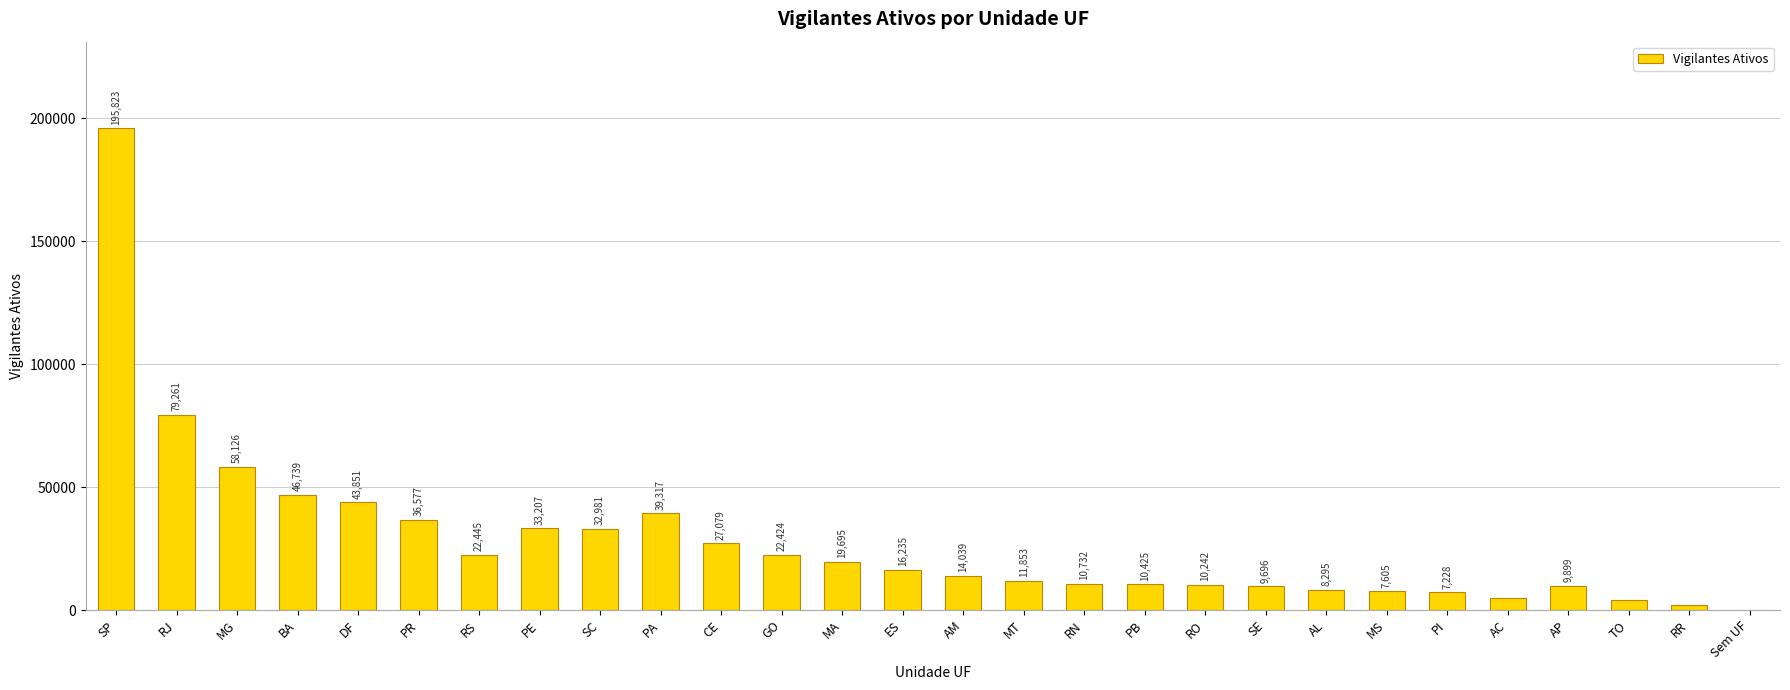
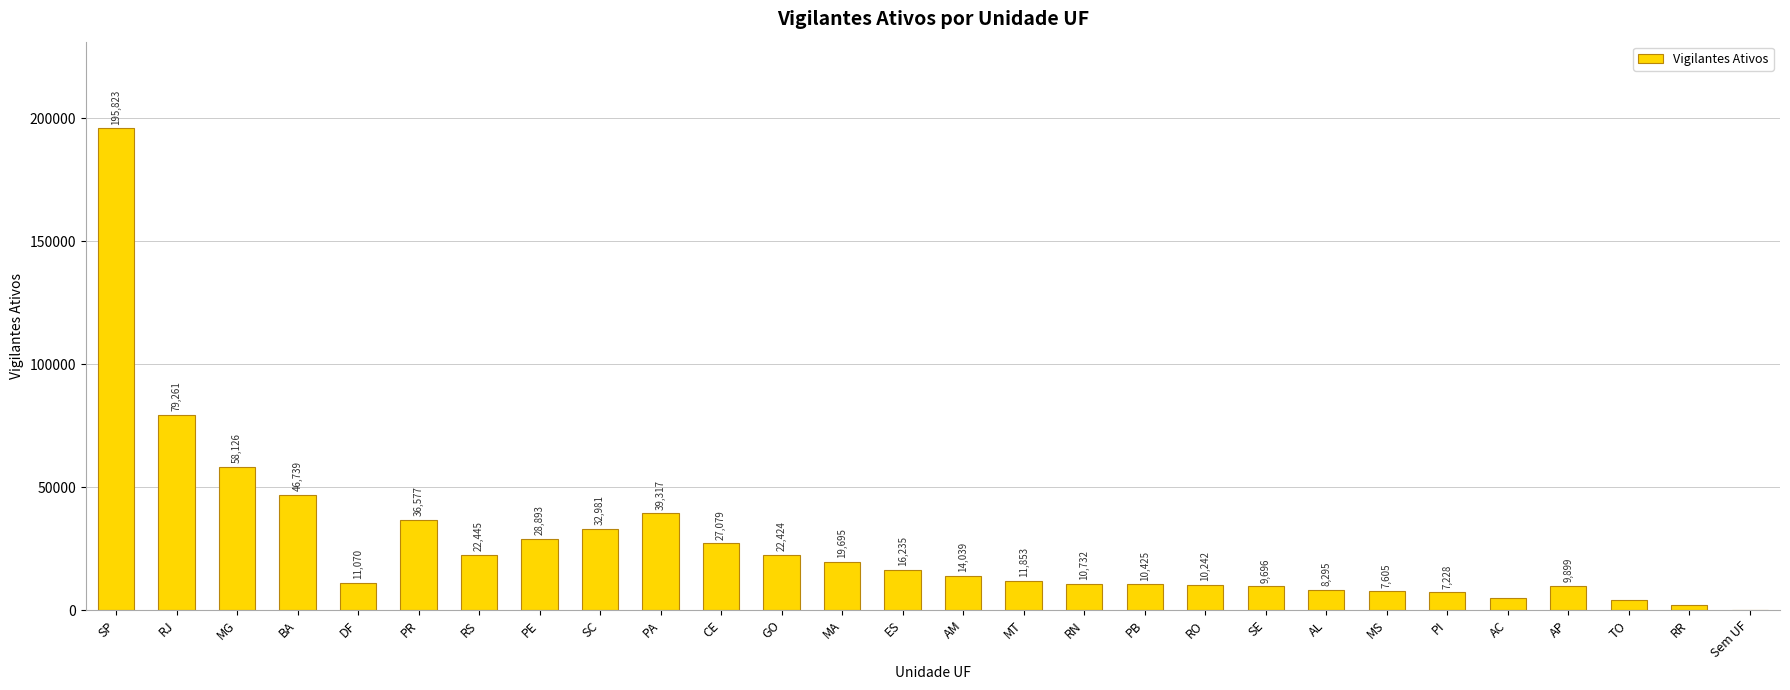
  {
    "SP": "195,823",
    "RJ": "79,261",
    "MG": "58,126",
    "BA": "46,739",
-   "DF": "43,851",
+   "DF": "11,070",
    "PR": "36,577",
    "RS": "22,445",
-   "PE": "33,207",
+   "PE": "28,893",
    "SC": "32,981",
    "PA": "39,317",
    "CE": "27,079",
    "GO": "22,424",
    "MA": "19,695",
    "ES": "16,235",
    "AM": "14,039",
    "MT": "11,853",
    "RN": "10,732",
    "PB": "10,425",
    "RO": "10,242",
    "SE": "9,696",
    "AL": "8,295",
    "MS": "7,605",
    "PI": "7,228",
    "AP": "9,899"
  }
